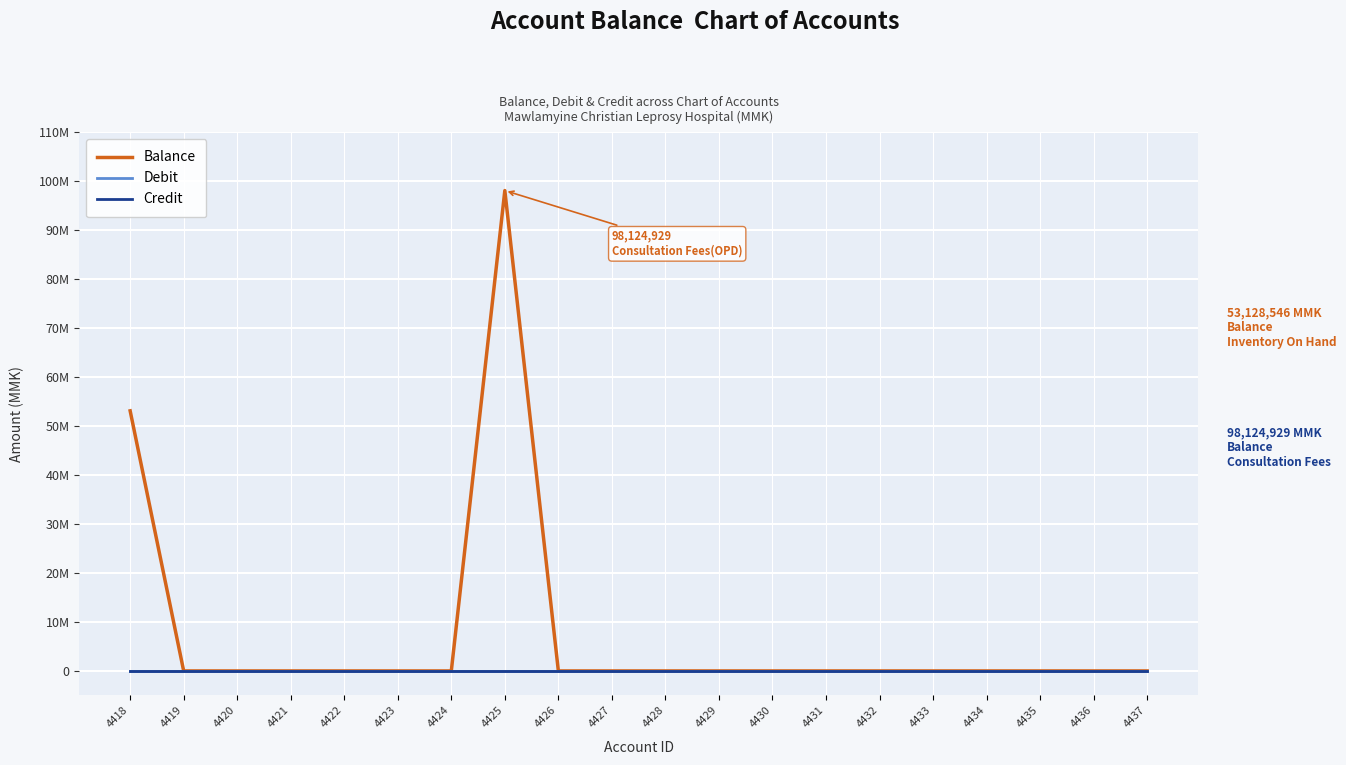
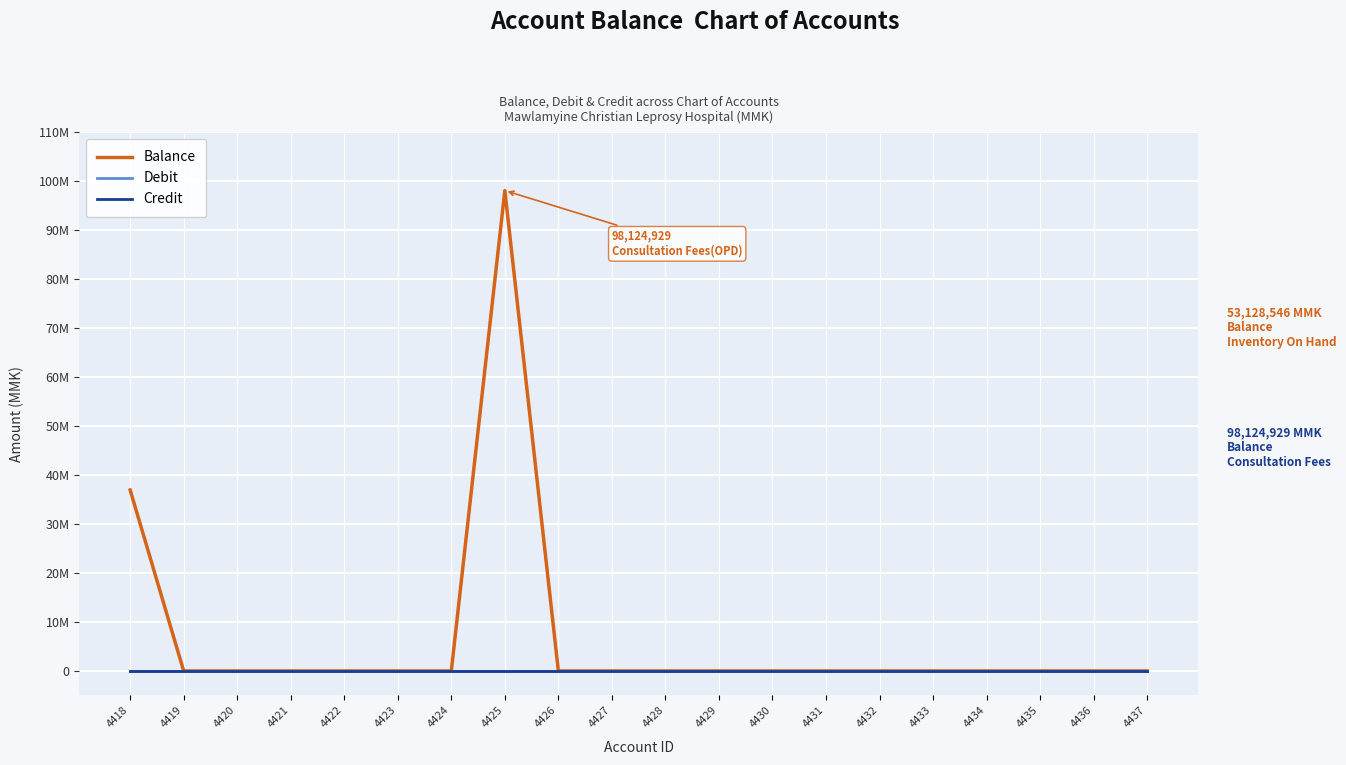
  {
    "Balance": {
-     "4418": 53000000
+     "4418": 37000000
    },
    "Credit": {
      "4418": 0,
      "4425": 0
    }
  }
